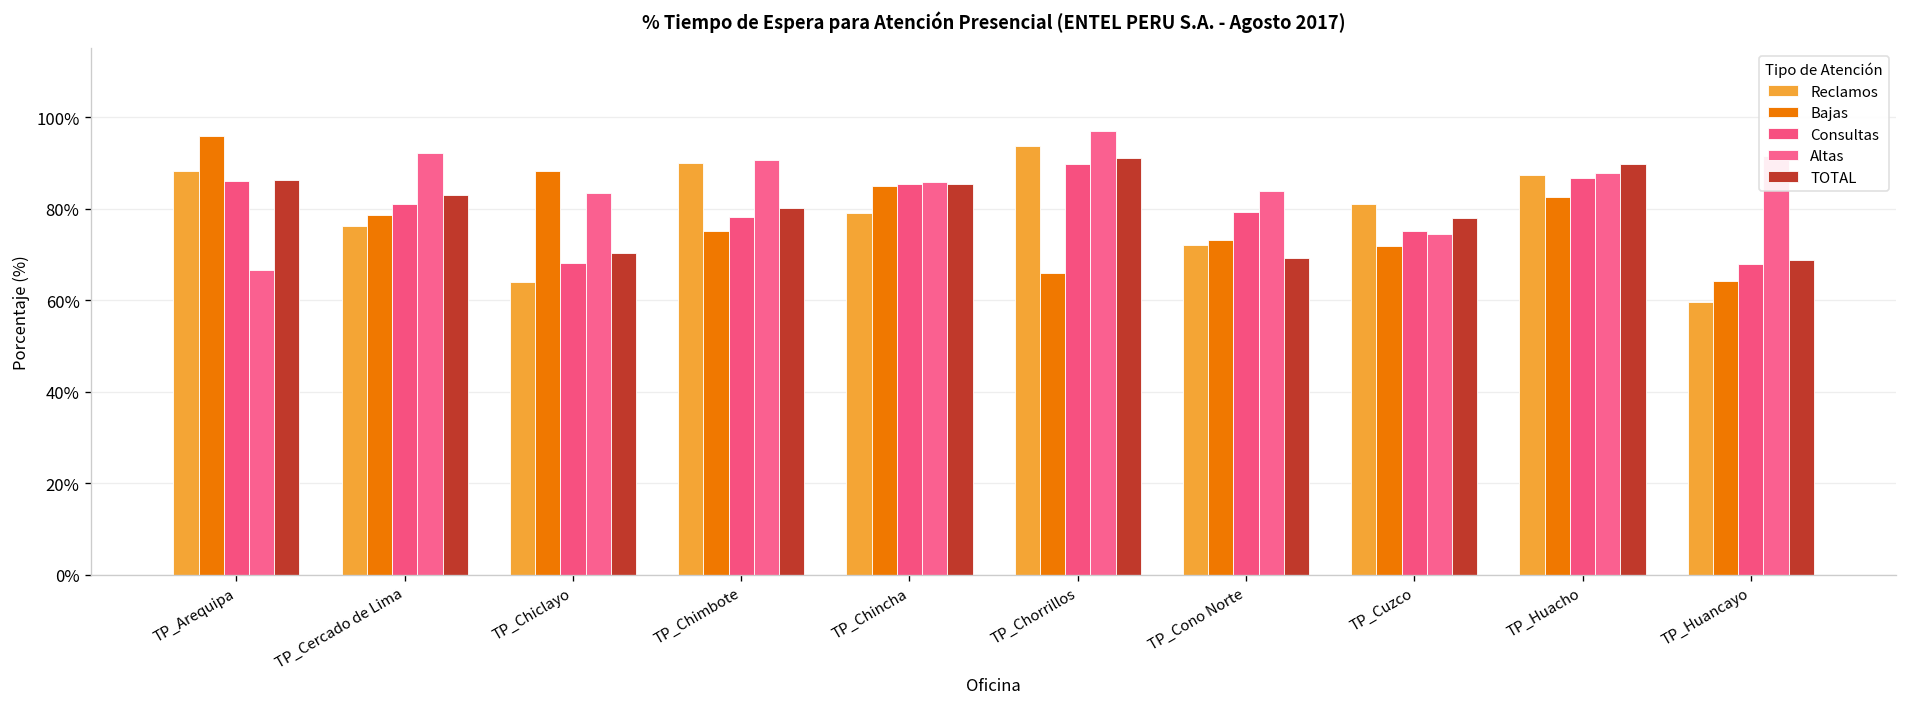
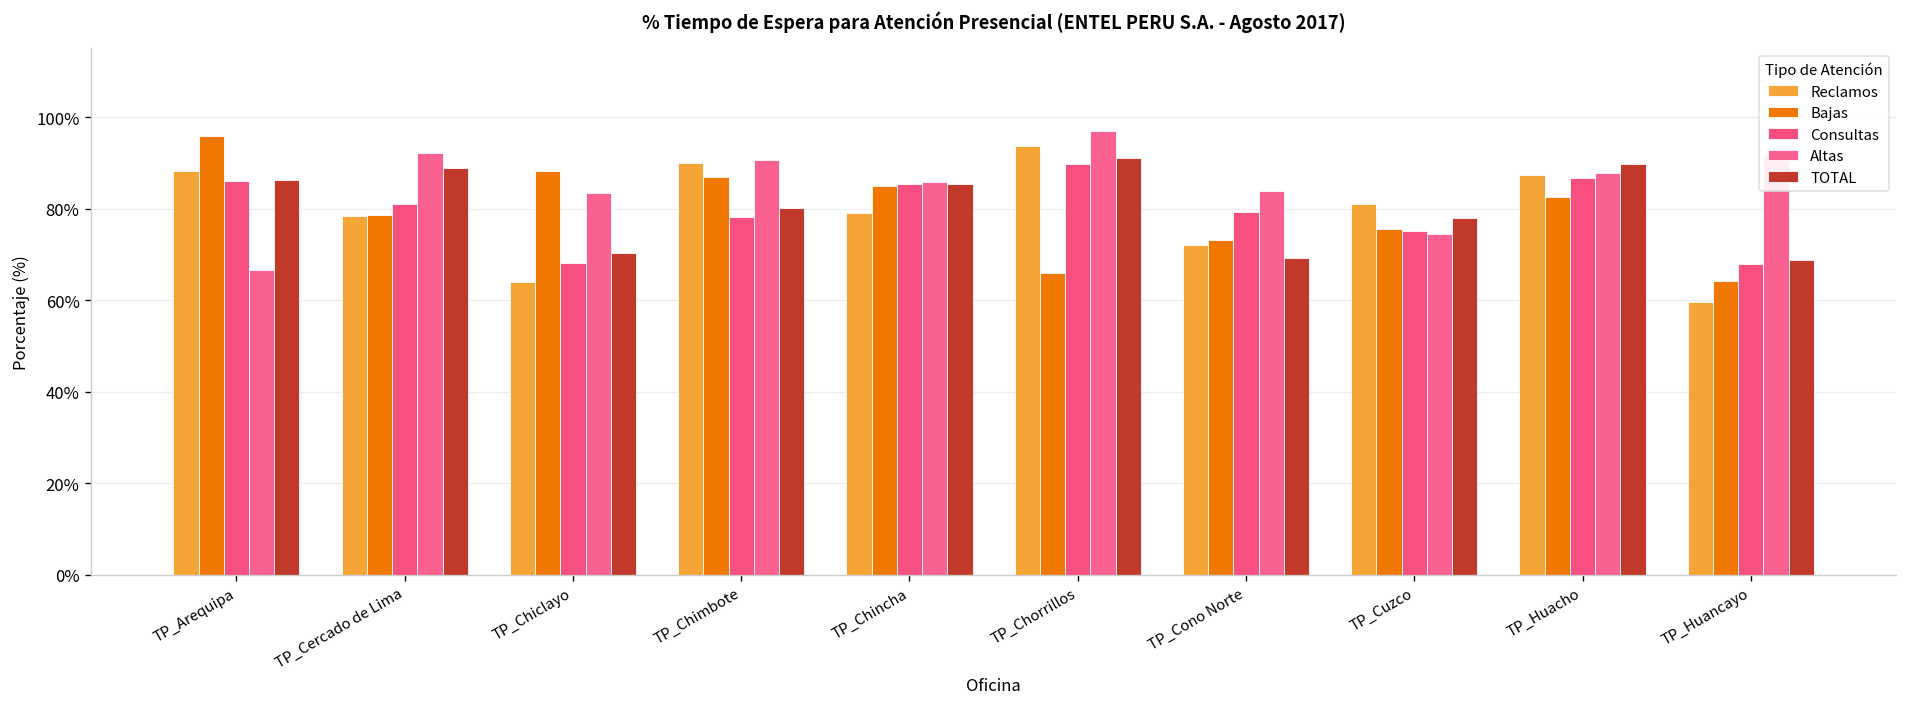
  {
    "Reclamos": {
      "TP_Arequipa": "88%",
-     "TP_Cercado de Lima": "76%",
+     "TP_Cercado de Lima": "78%",
      "TP_Chiclayo": "64%",
      "TP_Chimbote": "90%",
      "TP_Chincha": "79%",
      "TP_Chorrillos": "94%",
      "TP_Cono Norte": "72%",
      "TP_Cuzco": "81%",
      "TP_Huacho": "87%",
      "TP_Huancayo": "60%"
    },
    "Bajas": {
      "TP_Arequipa": "96%",
      "TP_Cercado de Lima": "78%",
      "TP_Chiclayo": "88%",
-     "TP_Chimbote": "75%",
+     "TP_Chimbote": "87%",
      "TP_Chincha": "85%",
      "TP_Chorrillos": "66%",
      "TP_Cono Norte": "73%",
-     "TP_Cuzco": "72%",
+     "TP_Cuzco": "76%",
      "TP_Huacho": "83%",
      "TP_Huancayo": "64%"
    },
    "TOTAL": {
      "TP_Arequipa": "86%",
-     "TP_Cercado de Lima": "83%",
+     "TP_Cercado de Lima": "89%",
      "TP_Chiclayo": "70%",
      "TP_Chimbote": "80%",
      "TP_Chincha": "85%",
      "TP_Chorrillos": "91%",
      "TP_Cono Norte": "69%",
      "TP_Cuzco": "78%",
      "TP_Huacho": "90%",
      "TP_Huancayo": "69%"
    }
  }
